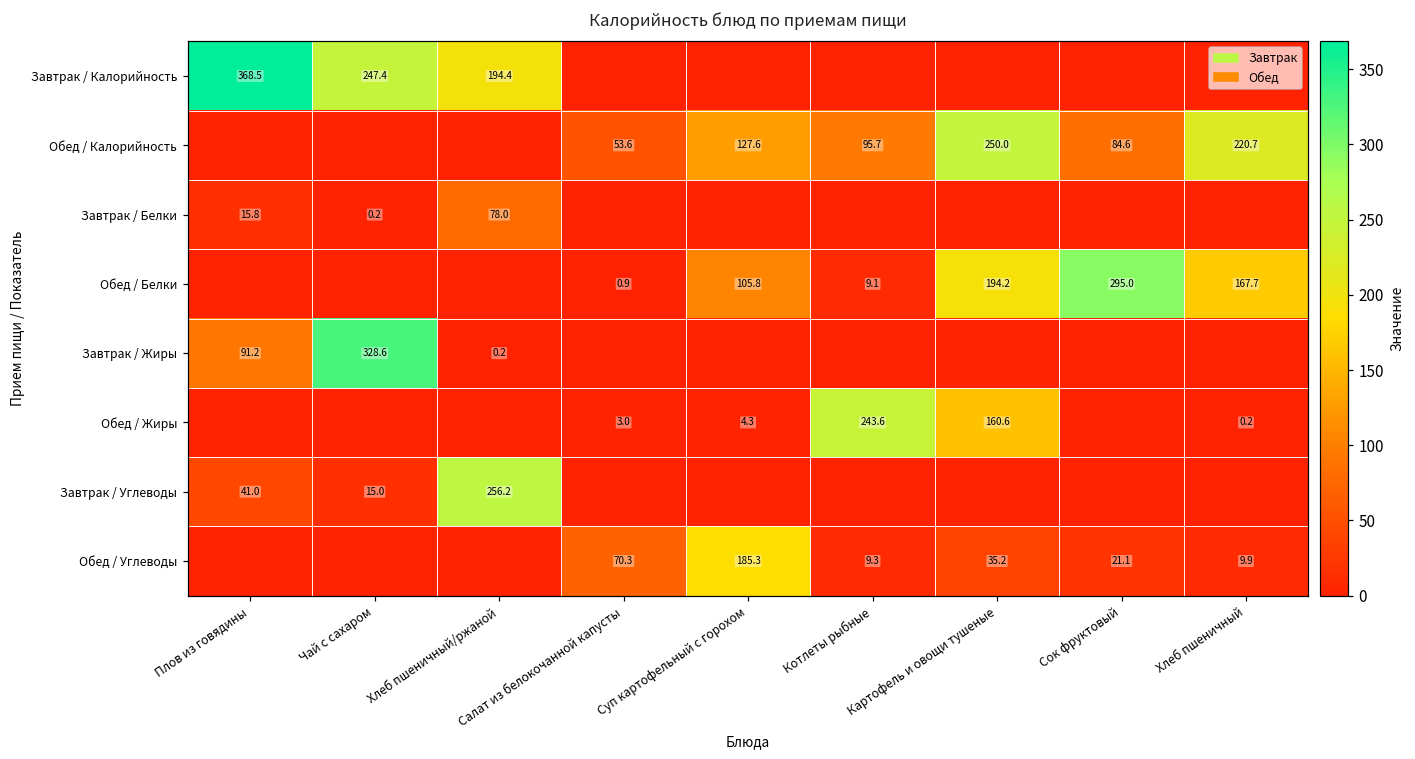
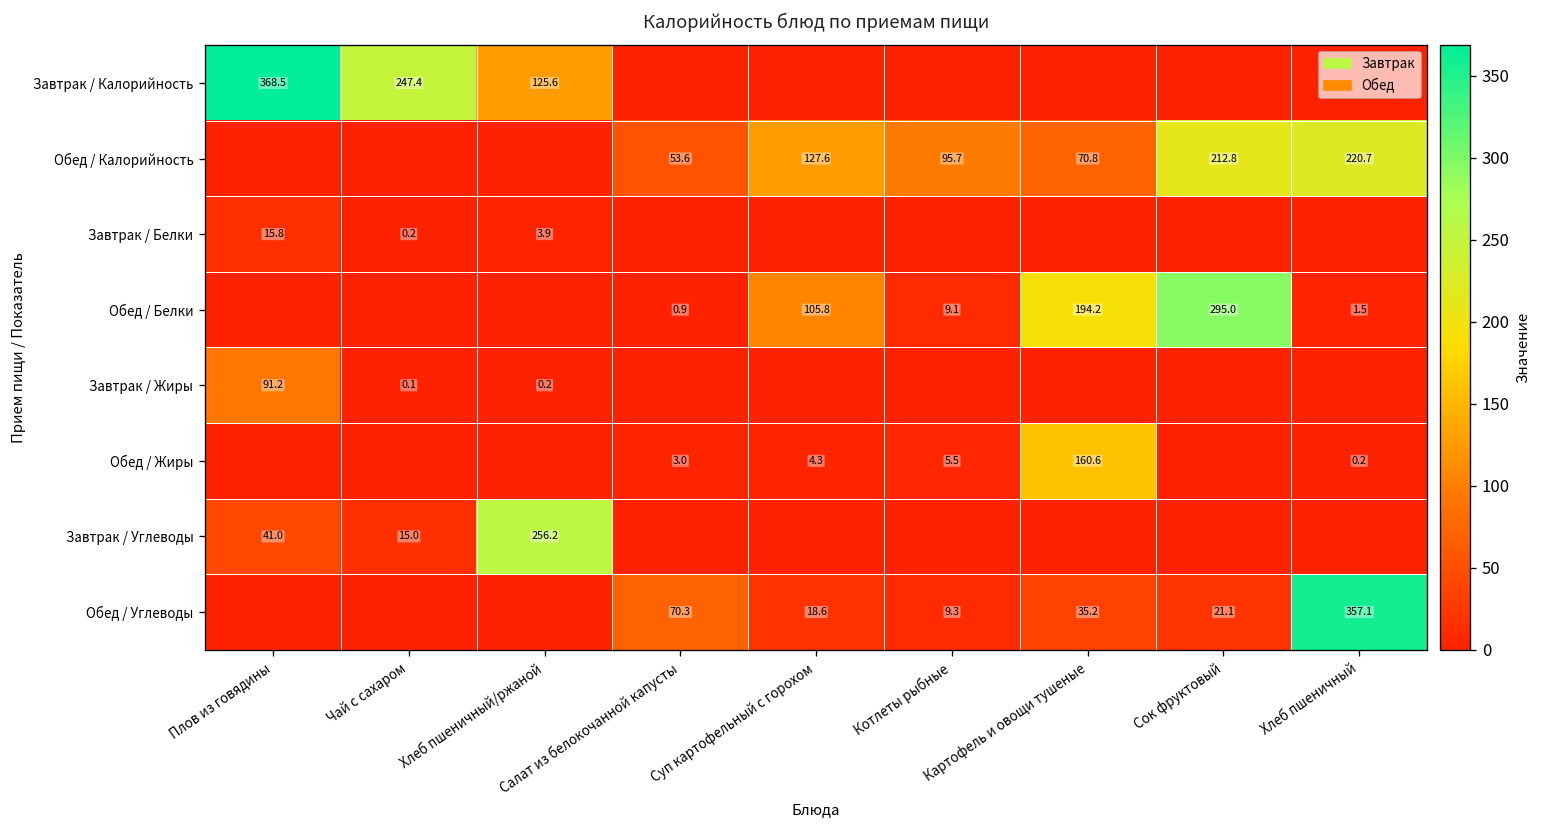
  {
    "Завтрак / Калорийность": {
-     "Хлеб пшеничный/ржаной": 194.4
+     "Хлеб пшеничный/ржаной": 125.6
    },
    "Обед / Калорийность": {
-     "Картофель и овощи тушеные": 250.0,
-     "Сок фруктовый": 84.6
+     "Картофель и овощи тушеные": 70.8,
+     "Сок фруктовый": 212.8
    },
    "Завтрак / Белки": {
-     "Хлеб пшеничный/ржаной": 78.0
+     "Хлеб пшеничный/ржаной": 3.9
    },
    "Обед / Белки": {
-     "Хлеб пшеничный": 167.7
+     "Хлеб пшеничный": 1.5
    },
    "Завтрак / Жиры": {
-     "Чай с сахаром": 328.6
+     "Чай с сахаром": 0.1
    },
    "Обед / Жиры": {
-     "Котлеты рыбные": 243.6
+     "Котлеты рыбные": 5.5
    },
    "Обед / Углеводы": {
-     "Суп картофельный с горохом": 185.3,
-     "Хлеб пшеничный": 9.9
+     "Суп картофельный с горохом": 18.6,
+     "Хлеб пшеничный": 357.1
    }
  }
